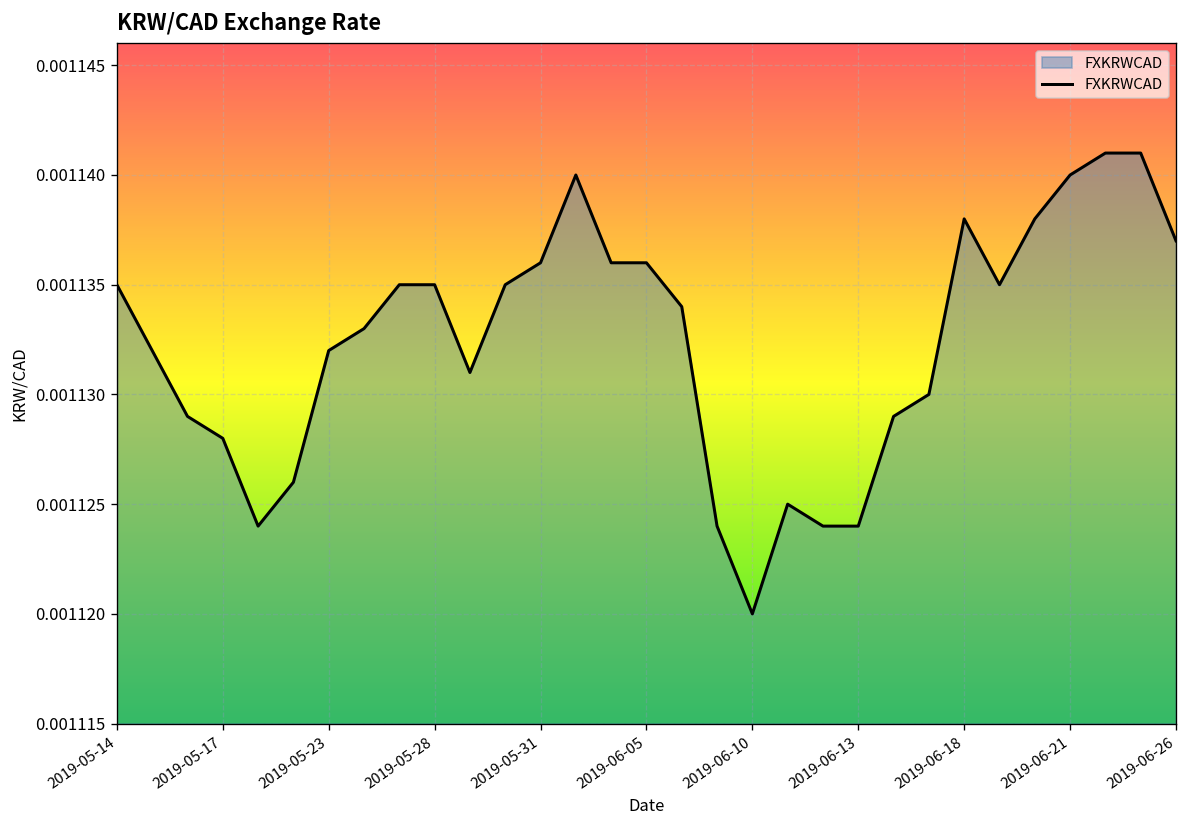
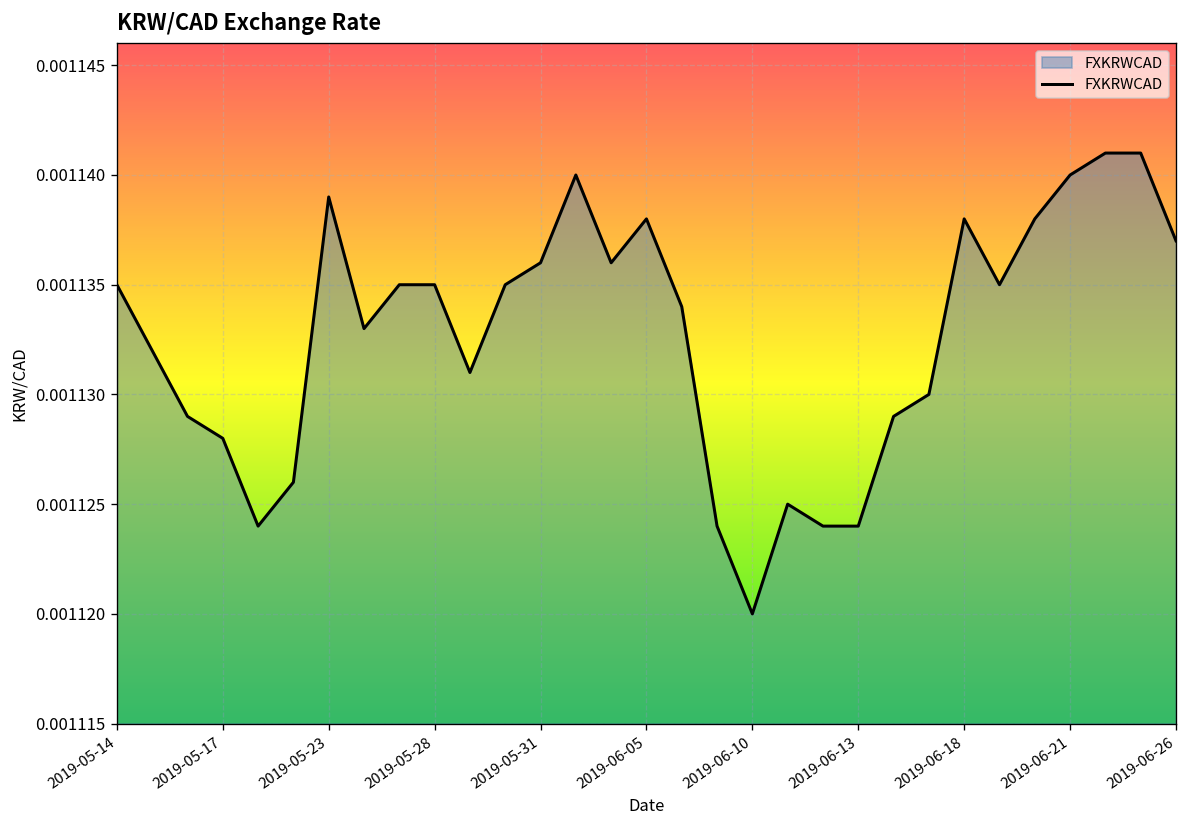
  {
    "2019-05-14": 0.001135,
    "2019-05-17": 0.001128,
-   "2019-05-23": 0.001132,
+   "2019-05-23": 0.001139,
    "2019-05-28": 0.001135,
    "2019-05-31": 0.001136,
-   "2019-06-05": 0.001136,
+   "2019-06-05": 0.001138,
    "2019-06-10": 0.001120,
    "2019-06-13": 0.001124,
    "2019-06-18": 0.001138,
    "2019-06-21": 0.001140,
    "2019-06-26": 0.001137
  }
